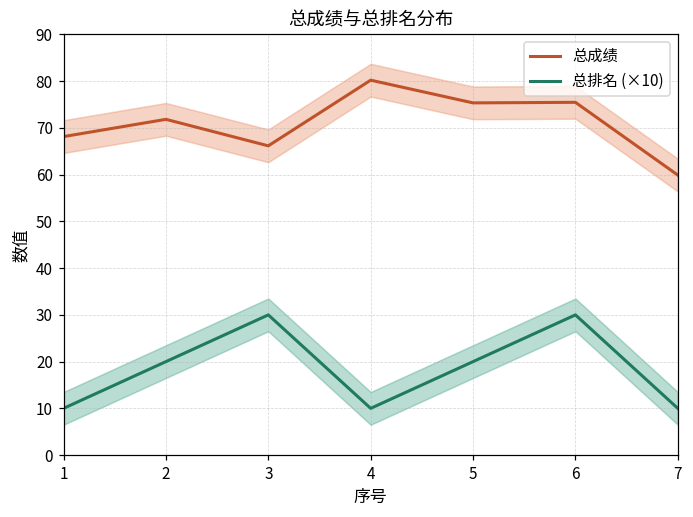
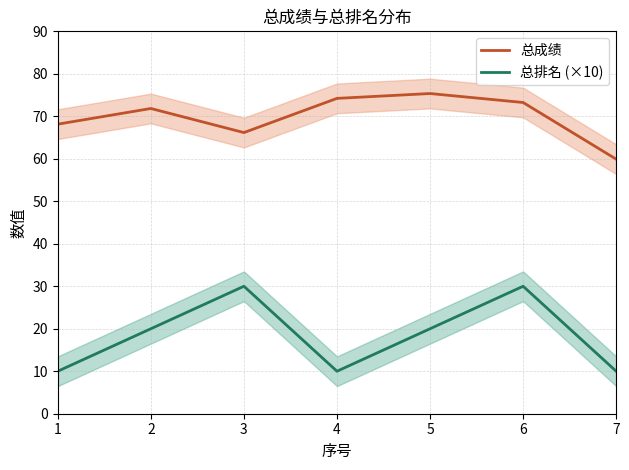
  {
    "总成绩": {
      "1": 68,
      "2": 72,
      "3": 66,
-     "4": 80,
+     "4": 74,
      "5": 75,
-     "6": 75,
+     "6": 73,
      "7": 60
    }
  }
